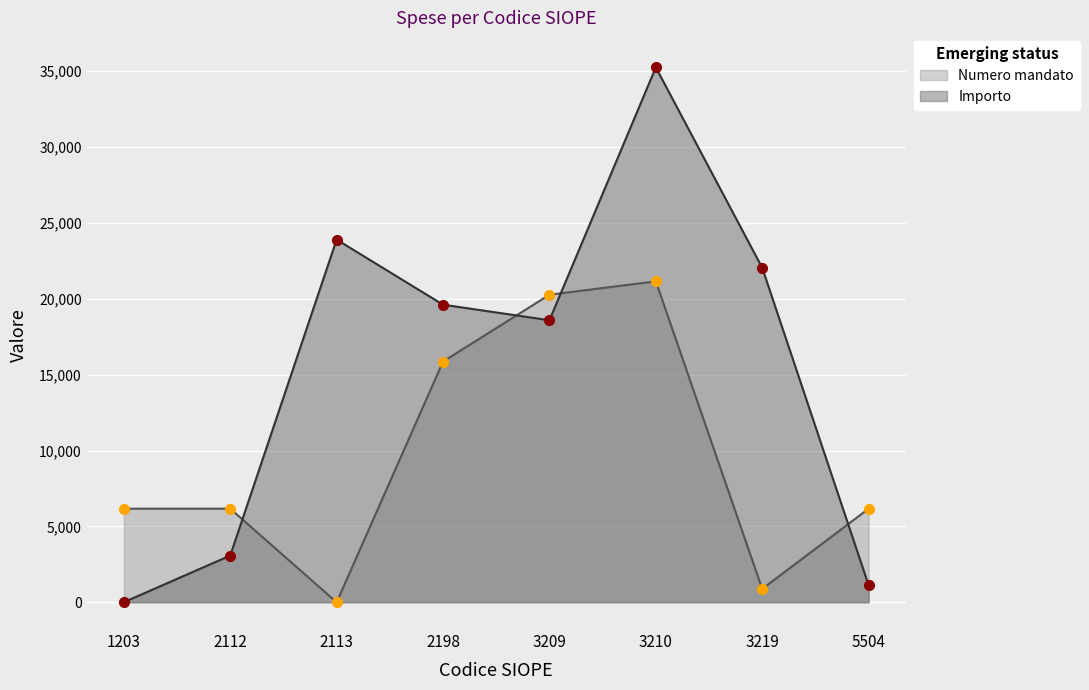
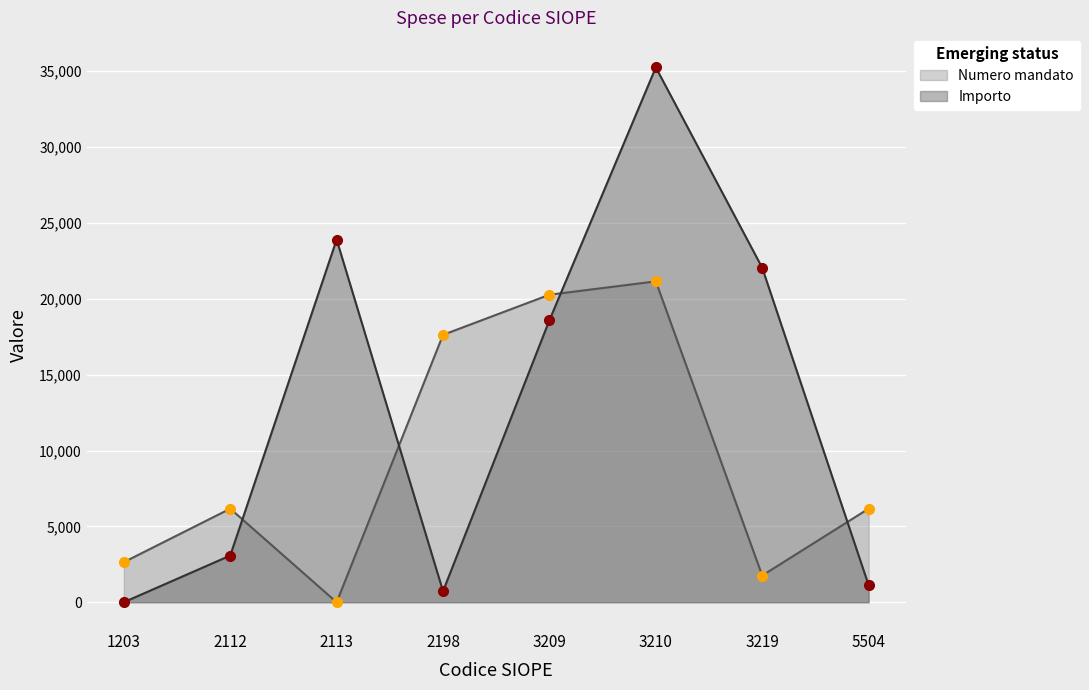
  {
    "Numero mandato": {
-     "1203": "6,200",
+     "1203": "2,600",
      "2112": "6,200",
      "2113": "0",
-     "2198": "15,900",
+     "2198": "17,600",
      "3209": "20,300",
      "3210": "21,100",
-     "3219": "900",
+     "3219": "1,800",
      "5504": "6,200"
    },
    "Importo": {
      "1203": "0",
      "2112": "3,100",
      "2113": "23,900",
-     "2198": "19,600",
+     "2198": "700",
      "3209": "18,600",
      "3210": "35,200",
      "3219": "22,000",
      "5504": "1,100"
    }
  }
